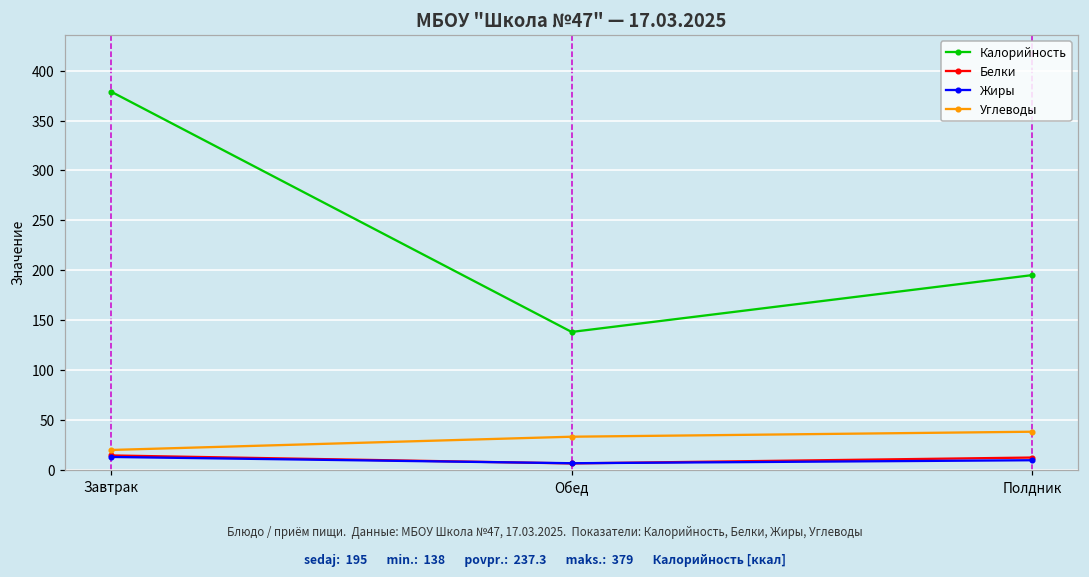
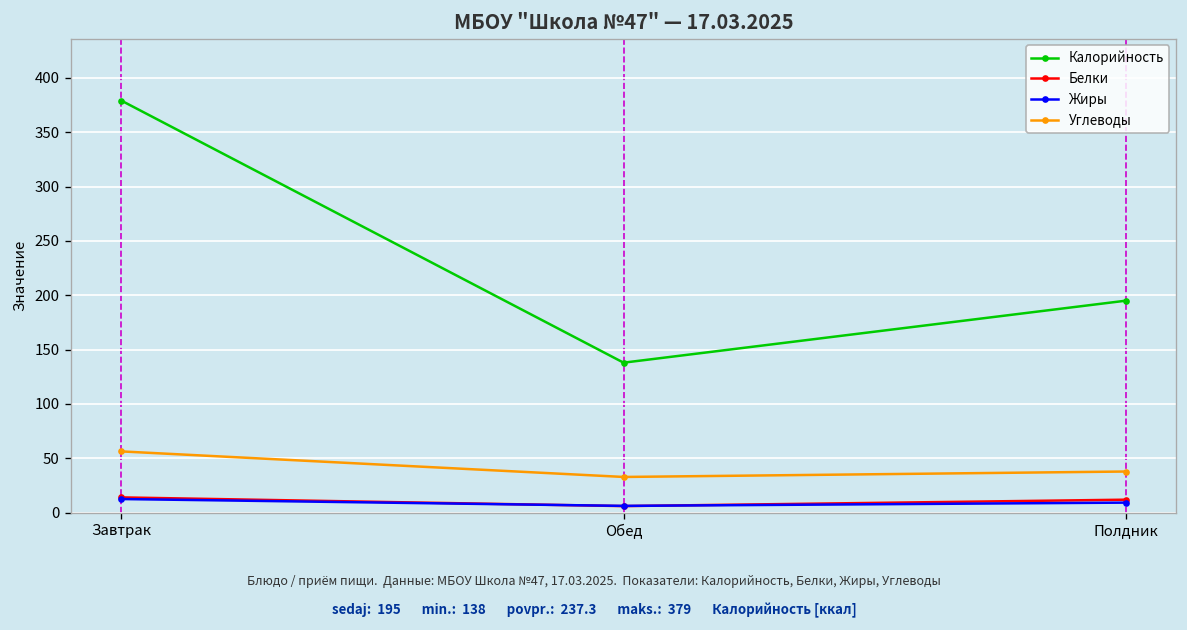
  {
    "Калорийность": {
      "Завтрак": 380,
      "Обед": 140,
      "Полдник": 200
    },
    "Углеводы": {
-     "Завтрак": 20,
+     "Завтрак": 60,
      "Обед": 30,
      "Полдник": 40
    }
  }
